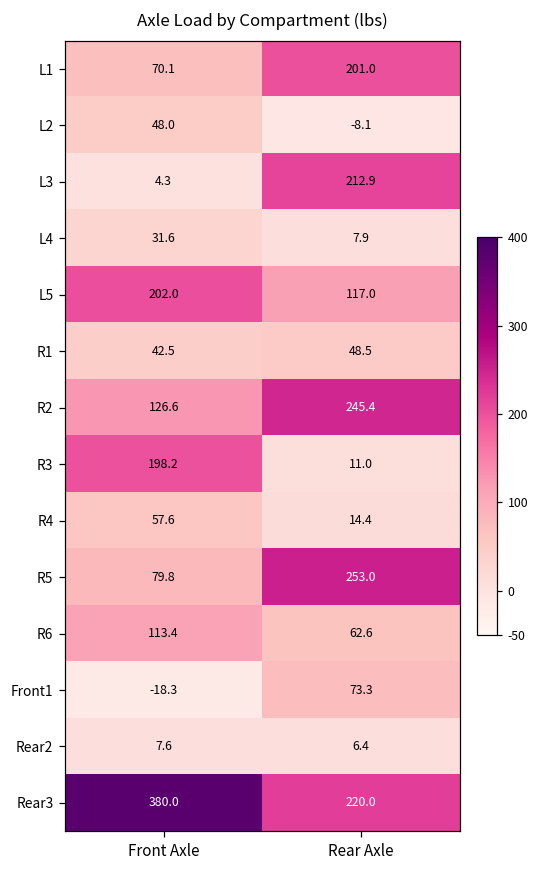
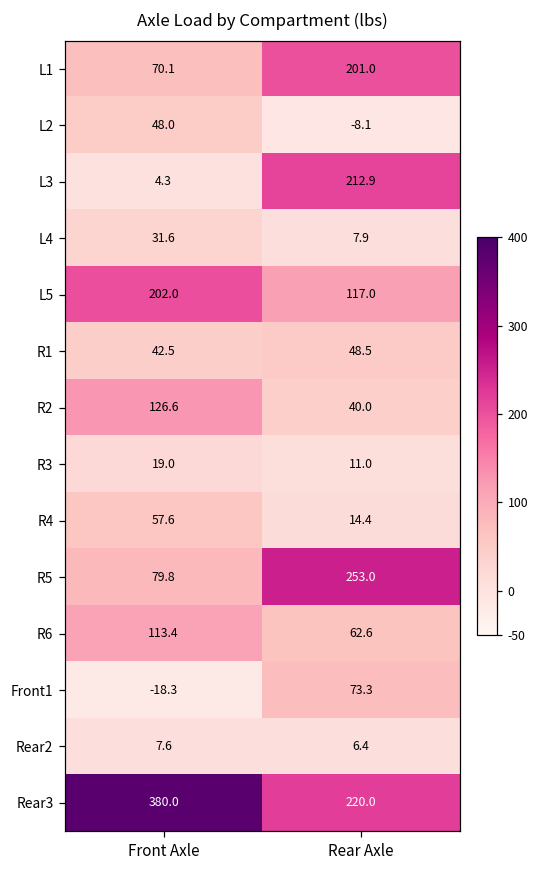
  {
    "L1": {
      "Front Axle": 70.1,
      "Rear Axle": 201.0
    },
    "L2": {
      "Front Axle": 48.0,
      "Rear Axle": -8.1
    },
    "L3": {
      "Front Axle": 4.3,
      "Rear Axle": 212.9
    },
    "L4": {
      "Front Axle": 31.6,
      "Rear Axle": 7.9
    },
    "L5": {
      "Front Axle": 202.0,
      "Rear Axle": 117.0
    },
    "R1": {
      "Front Axle": 42.5,
      "Rear Axle": 48.5
    },
    "R2": {
      "Front Axle": 126.6,
-     "Rear Axle": 245.4
+     "Rear Axle": 40.0
    },
    "R3": {
-     "Front Axle": 198.2,
+     "Front Axle": 19.0,
      "Rear Axle": 11.0
    },
    "R4": {
      "Front Axle": 57.6,
      "Rear Axle": 14.4
    },
    "R5": {
      "Front Axle": 79.8,
      "Rear Axle": 253.0
    },
    "R6": {
      "Front Axle": 113.4,
      "Rear Axle": 62.6
    },
    "Front1": {
      "Front Axle": -18.3,
      "Rear Axle": 73.3
    },
    "Rear2": {
      "Front Axle": 7.6,
      "Rear Axle": 6.4
    },
    "Rear3": {
      "Front Axle": 380.0,
      "Rear Axle": 220.0
    }
  }
